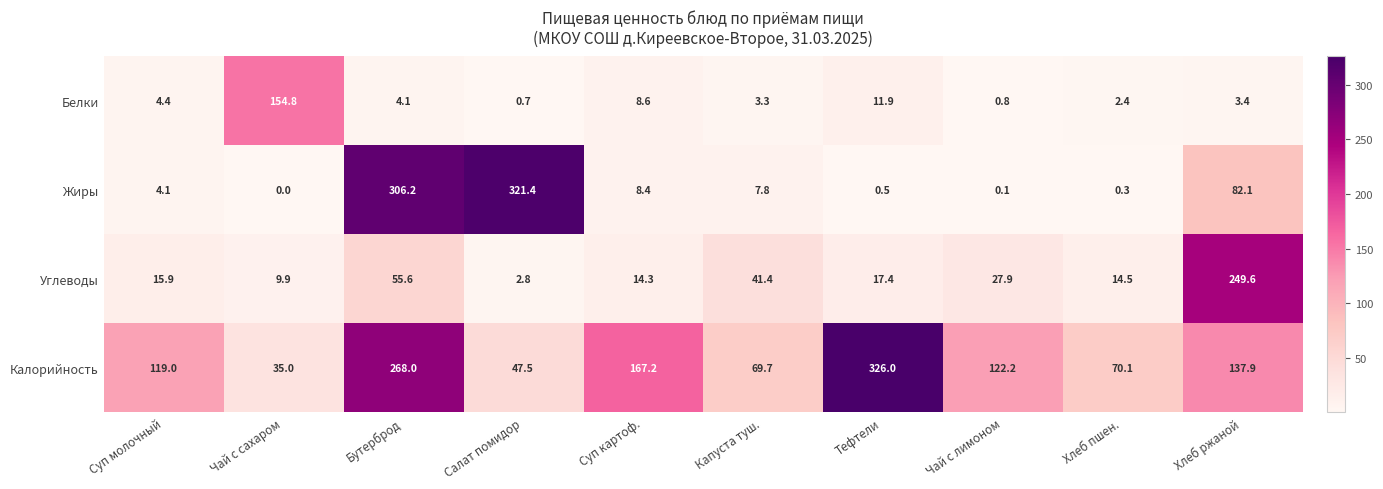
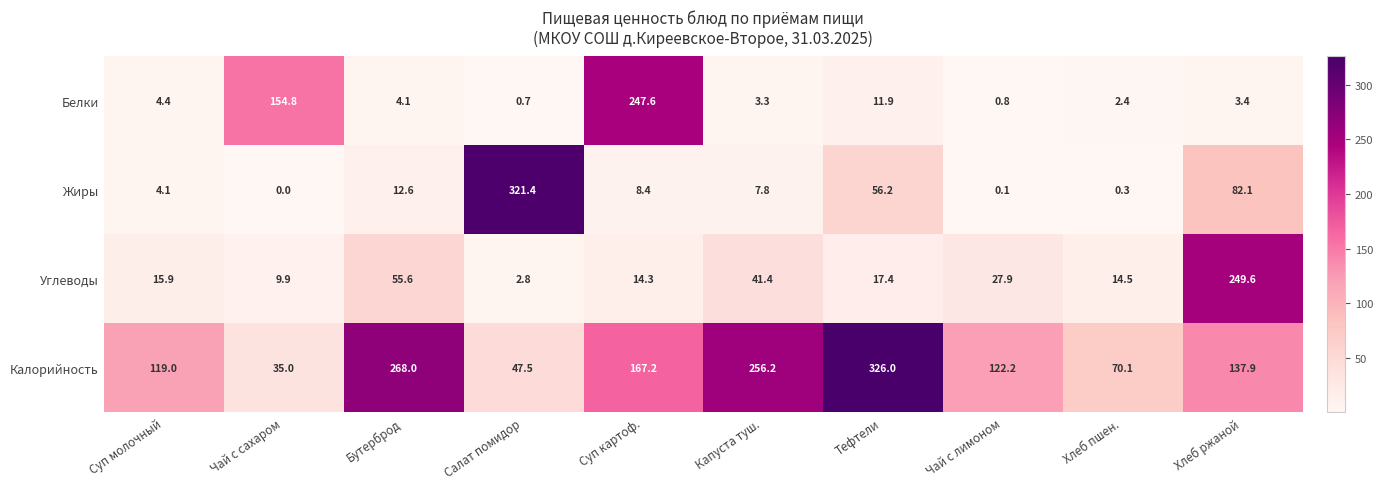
  {
    "Белки": {
      "Суп молочный": 4.4,
      "Чай с сахаром": 154.8,
      "Бутерброд": 4.1,
      "Салат помидор": 0.7,
-     "Суп картоф.": 8.6,
+     "Суп картоф.": 247.6,
      "Капуста туш.": 3.3,
      "Тефтели": 11.9,
      "Чай с лимоном": 0.8,
      "Хлеб пшен.": 2.4,
      "Хлеб ржаной": 3.4
    },
    "Жиры": {
      "Суп молочный": 4.1,
      "Чай с сахаром": 0.0,
-     "Бутерброд": 306.2,
+     "Бутерброд": 12.6,
      "Салат помидор": 321.4,
      "Суп картоф.": 8.4,
      "Капуста туш.": 7.8,
-     "Тефтели": 0.5,
+     "Тефтели": 56.2,
      "Чай с лимоном": 0.1,
      "Хлеб пшен.": 0.3,
      "Хлеб ржаной": 82.1
    },
    "Углеводы": {
      "Суп молочный": 15.9,
      "Чай с сахаром": 9.9,
      "Бутерброд": 55.6,
      "Салат помидор": 2.8,
      "Суп картоф.": 14.3,
      "Капуста туш.": 41.4,
      "Тефтели": 17.4,
      "Чай с лимоном": 27.9,
      "Хлеб пшен.": 14.5,
      "Хлеб ржаной": 249.6
    },
    "Калорийность": {
      "Суп молочный": 119.0,
      "Чай с сахаром": 35.0,
      "Бутерброд": 268.0,
      "Салат помидор": 47.5,
      "Суп картоф.": 167.2,
-     "Капуста туш.": 69.7,
+     "Капуста туш.": 256.2,
      "Тефтели": 326.0,
      "Чай с лимоном": 122.2,
      "Хлеб пшен.": 70.1,
      "Хлеб ржаной": 137.9
    }
  }
